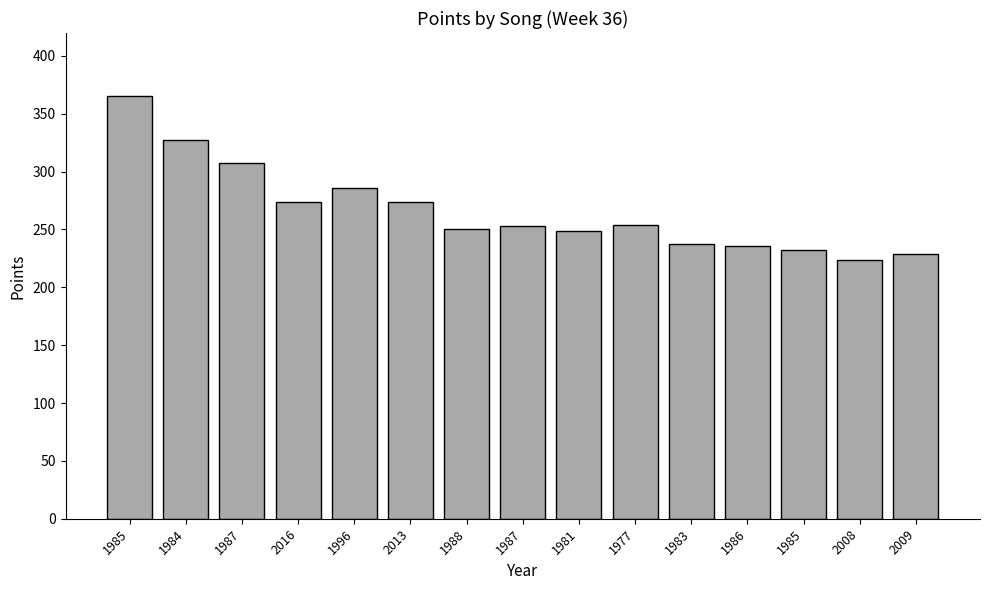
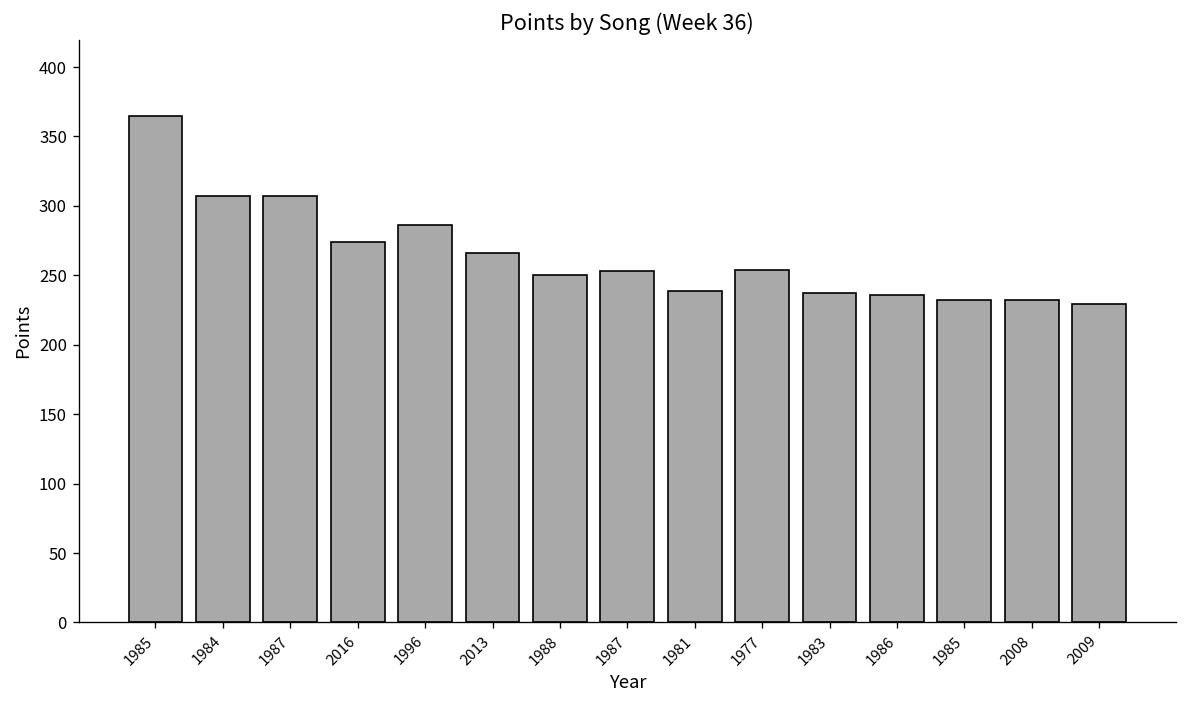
  {
-   "1984": 327,
+   "1984": 307,
    "2016": 274,
    "1996": 286,
-   "2013": 274,
+   "2013": 266,
    "1988": 250,
-   "1981": 249,
+   "1981": 239,
    "1977": 254,
    "1983": 237,
    "1986": 236,
-   "2008": 224,
+   "2008": 232,
    "2009": 229
  }
